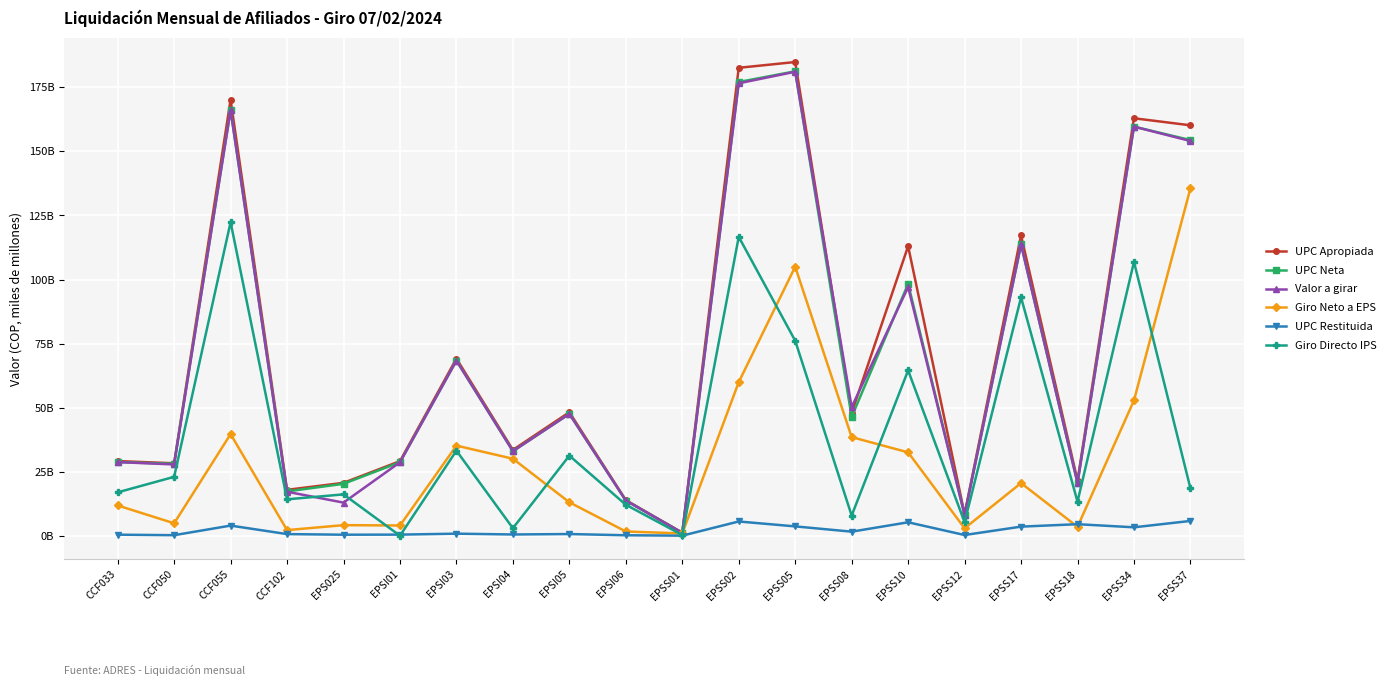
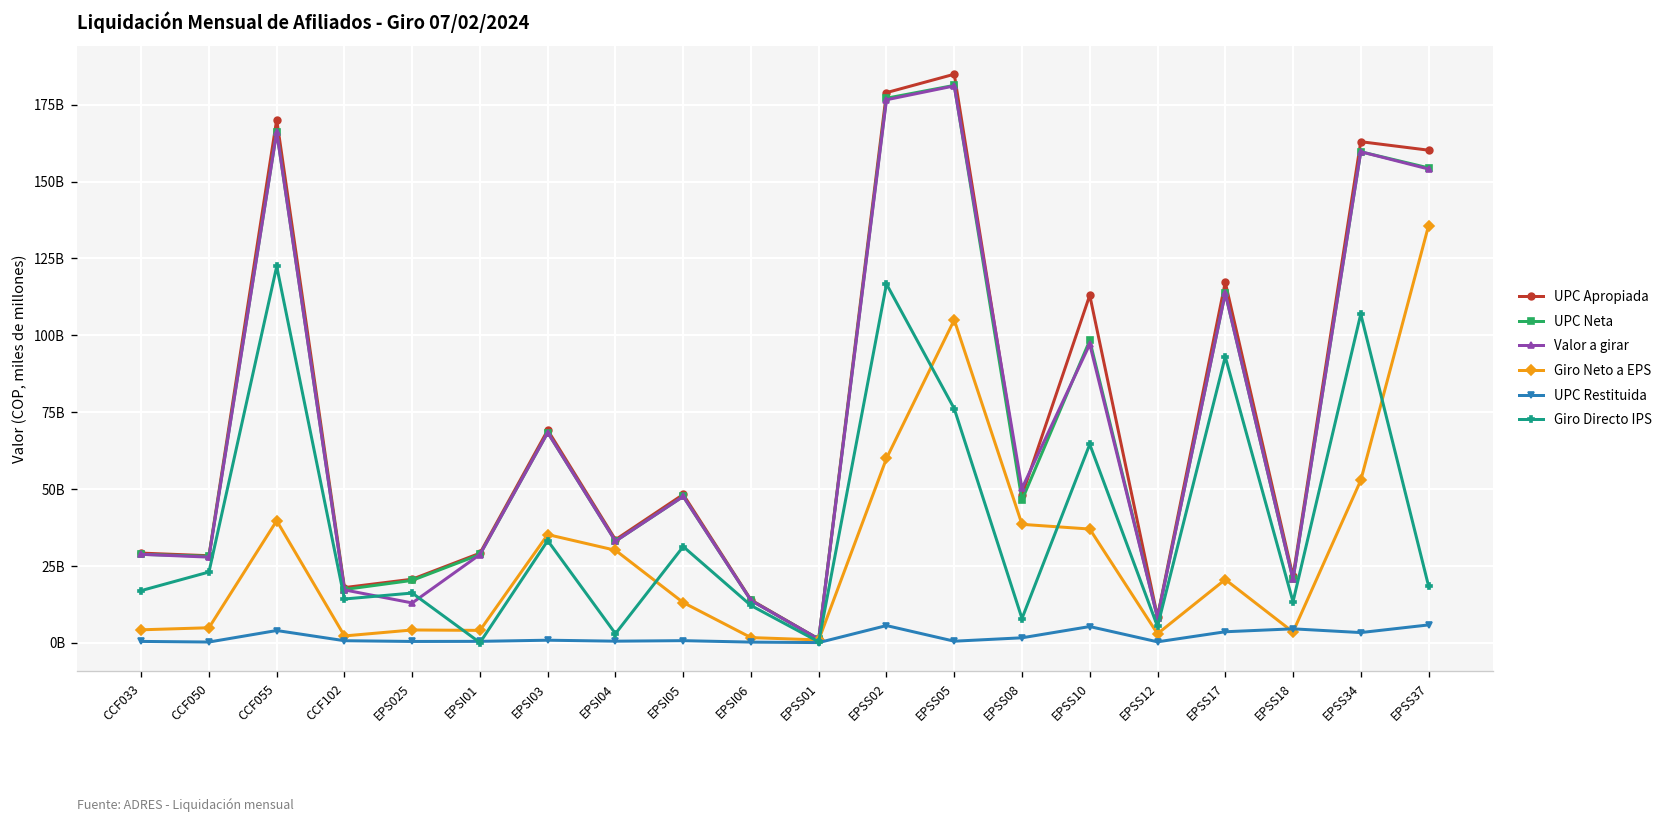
  {
    "UPC Apropiada": {
      "CCF055": 170000000000,
-     "EPSS02": 183000000000,
+     "EPSS02": 179000000000,
      "EPSS05": 185000000000,
      "EPSS08": 48000000000,
      "EPSS10": 113000000000,
      "EPSS17": 117000000000,
      "EPSS34": 163000000000,
      "EPSS37": 160000000000
    },
    "Valor a girar": {
      "EPS025": 13000000000,
      "EPSS08": 50000000000,
      "EPSS10": 97000000000
    },
    "Giro Neto a EPS": {
-     "CCF033": 12000000000,
+     "CCF033": 4000000000,
      "CCF050": 5000000000,
      "CCF055": 40000000000,
      "CCF102": 2000000000,
      "EPS025": 4000000000,
      "EPSI01": 4000000000,
      "EPSI03": 35000000000,
      "EPSI04": 30000000000,
      "EPSI05": 13000000000,
      "EPSI06": 2000000000,
      "EPSS02": 60000000000,
      "EPSS05": 105000000000,
      "EPSS08": 38000000000,
-     "EPSS10": 33000000000,
+     "EPSS10": 37000000000,
      "EPSS12": 3000000000,
      "EPSS17": 21000000000,
      "EPSS18": 3000000000,
      "EPSS34": 53000000000,
      "EPSS37": 136000000000
    },
    "UPC Restituida": {
      "CCF033": 0,
      "CCF050": 0,
      "CCF055": 4000000000,
      "CCF102": 1000000000,
      "EPS025": 0,
      "EPSI03": 1000000000,
      "EPSI04": 0,
      "EPSI05": 1000000000,
      "EPSI06": 0,
      "EPSS02": 6000000000,
-     "EPSS05": 4000000000,
+     "EPSS05": 0,
      "EPSS08": 2000000000,
      "EPSS10": 5000000000,
      "EPSS12": 0,
      "EPSS17": 4000000000,
      "EPSS18": 4000000000,
      "EPSS34": 3000000000,
      "EPSS37": 6000000000
    }
  }
